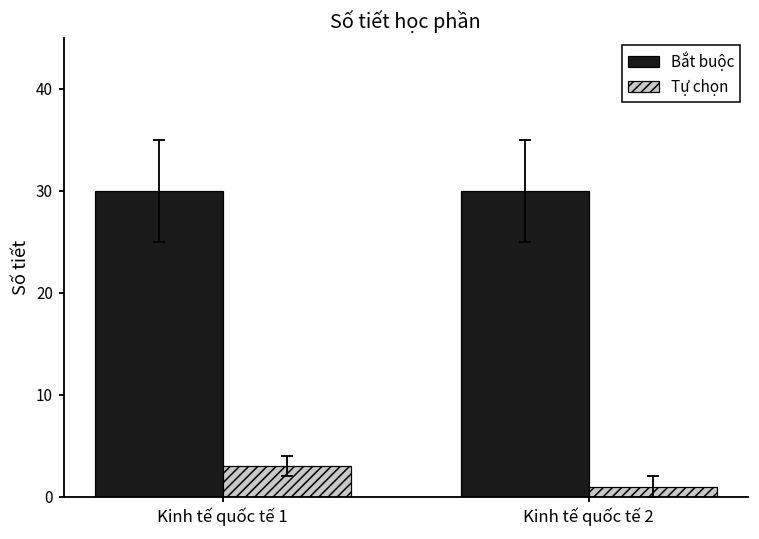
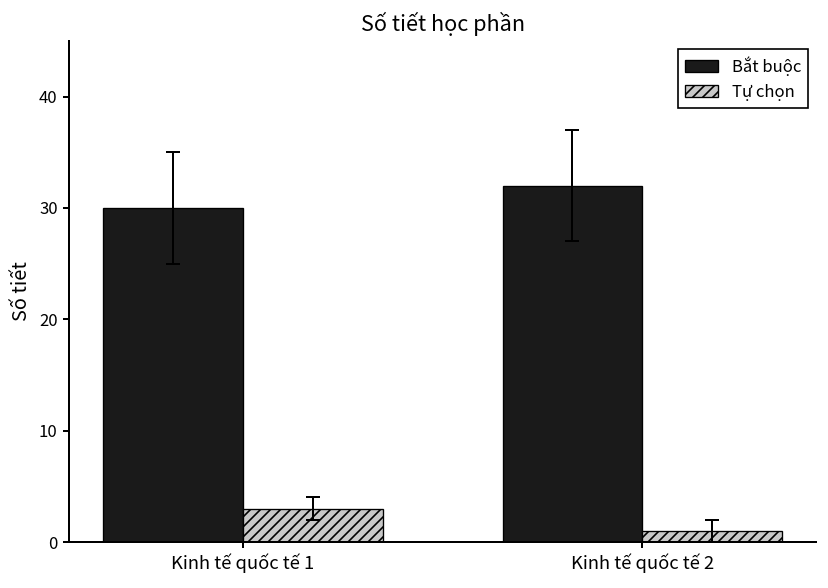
  {
    "Bắt buộc": {
      "Kinh tế quốc tế 1": 30,
-     "Kinh tế quốc tế 2": 30
+     "Kinh tế quốc tế 2": 32
    },
    "Tự chọn": {
      "Kinh tế quốc tế 1": 3,
      "Kinh tế quốc tế 2": 1
    }
  }
